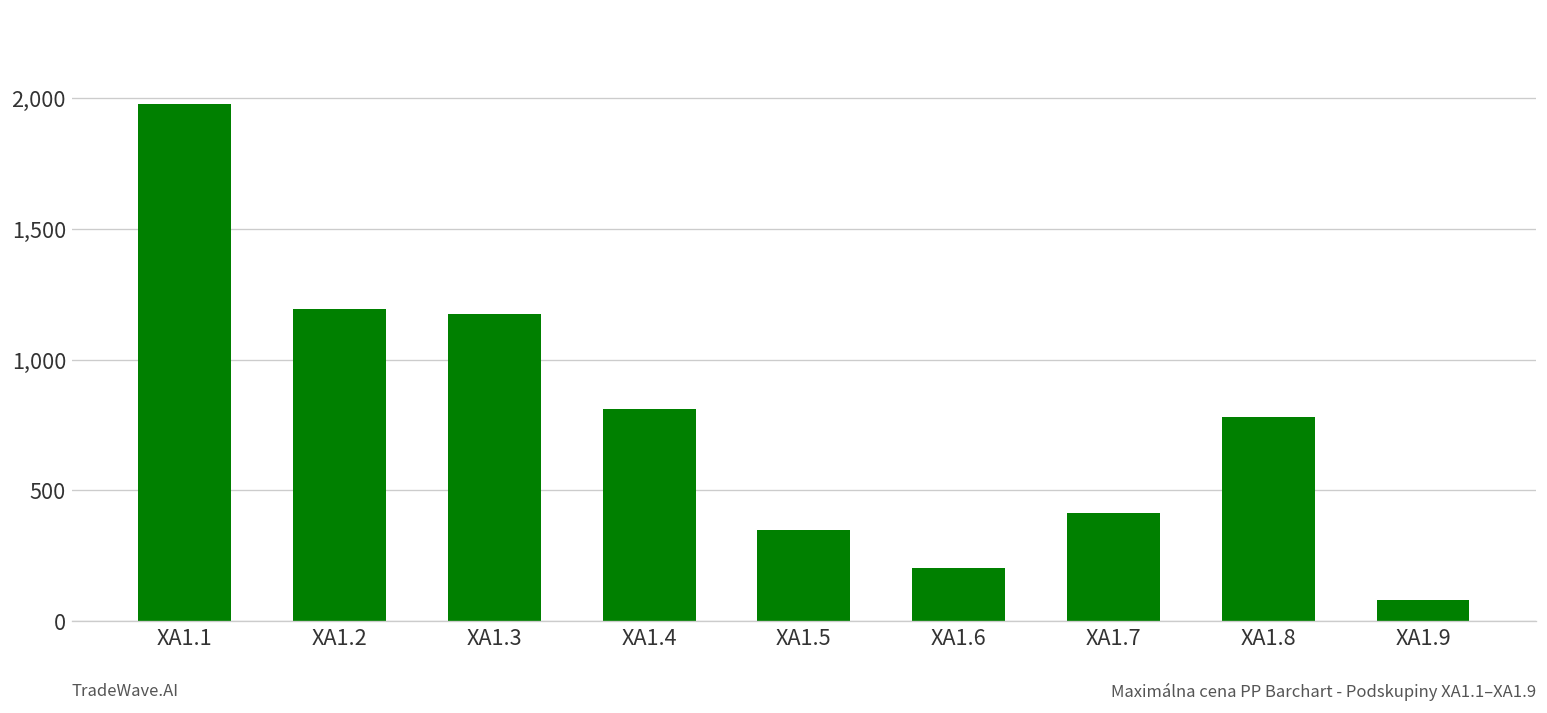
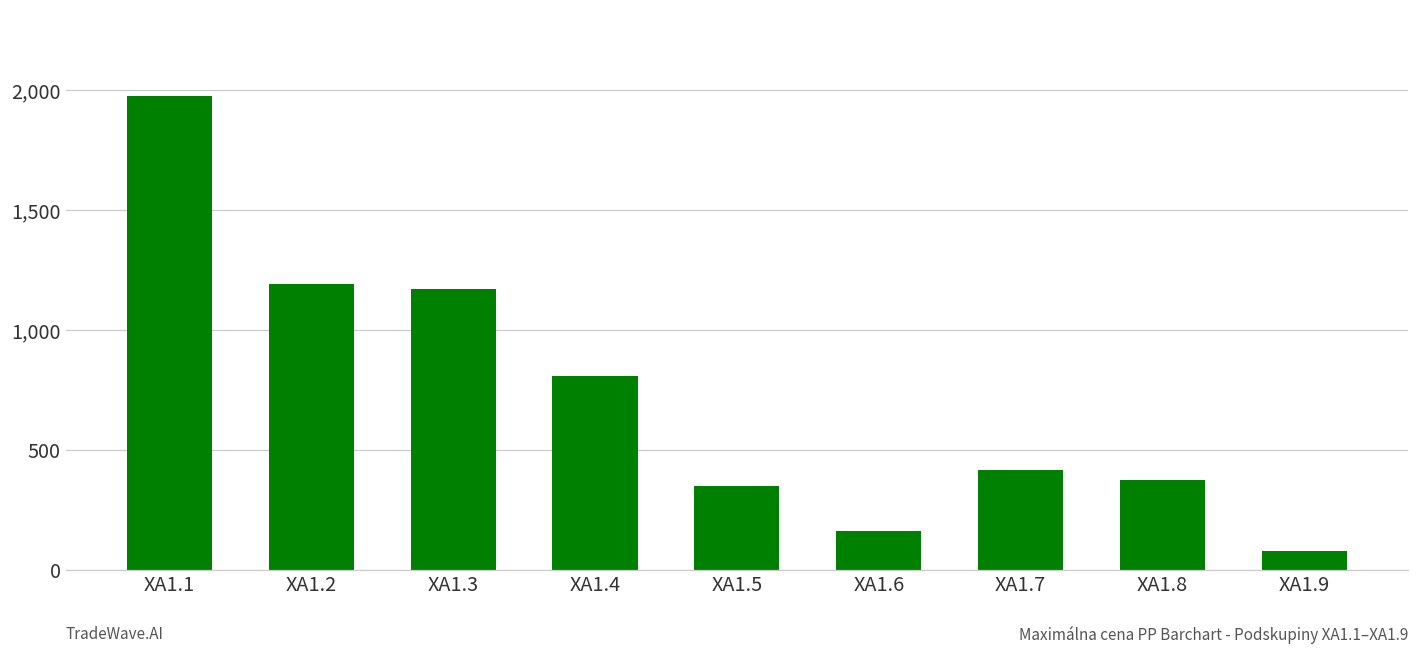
  {
    "XA1.1": "1,970",
    "XA1.2": "1,190",
    "XA1.3": "1,170",
    "XA1.4": "810",
    "XA1.5": "350",
-   "XA1.6": "200",
+   "XA1.6": "160",
    "XA1.7": "420",
-   "XA1.8": "780",
+   "XA1.8": "380",
    "XA1.9": "80"
  }
